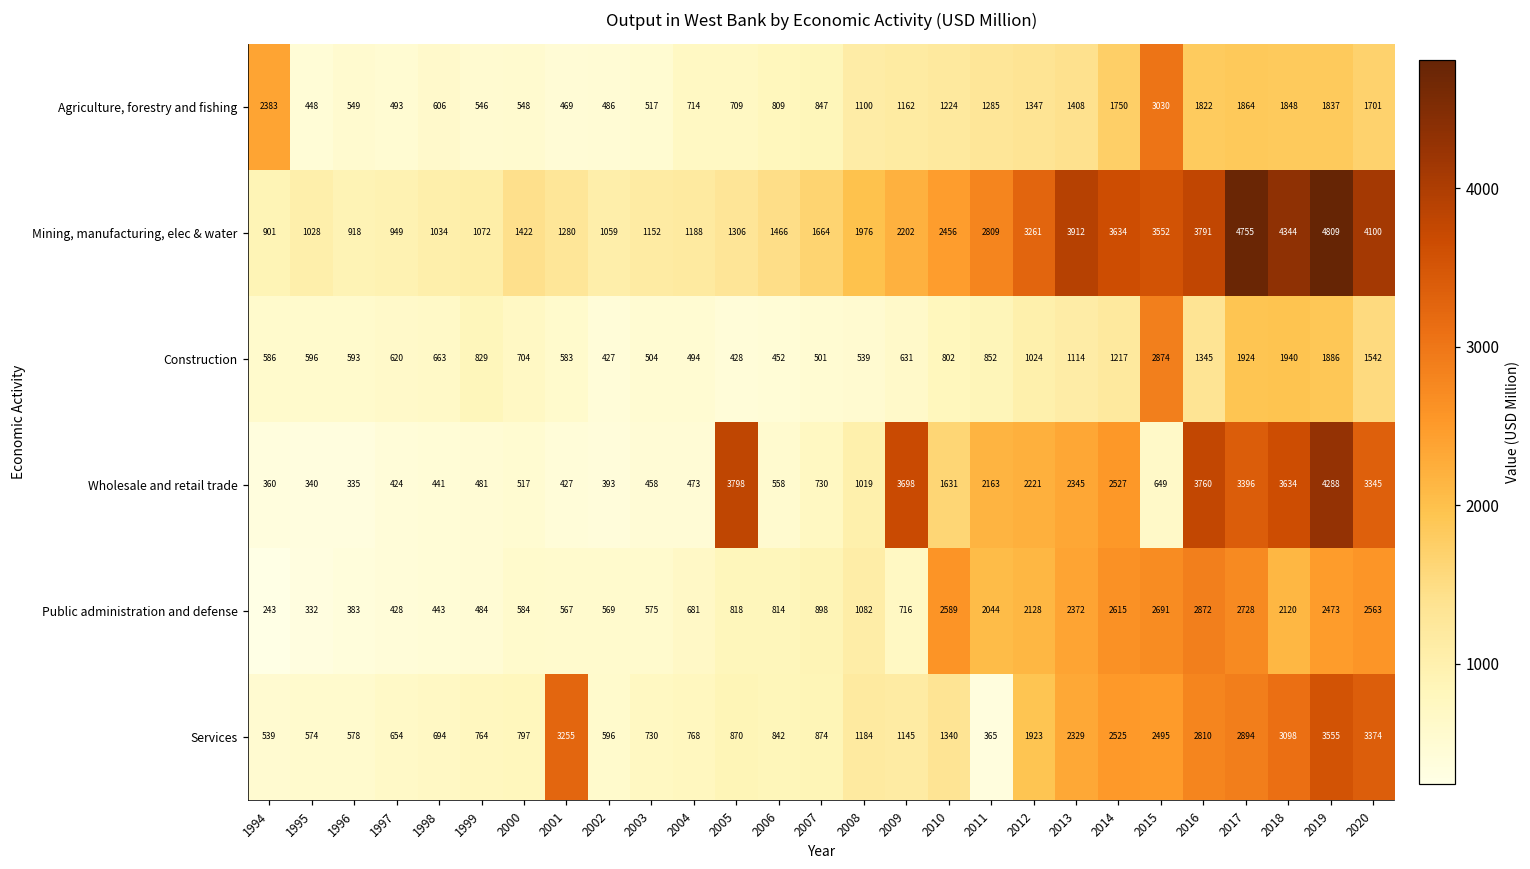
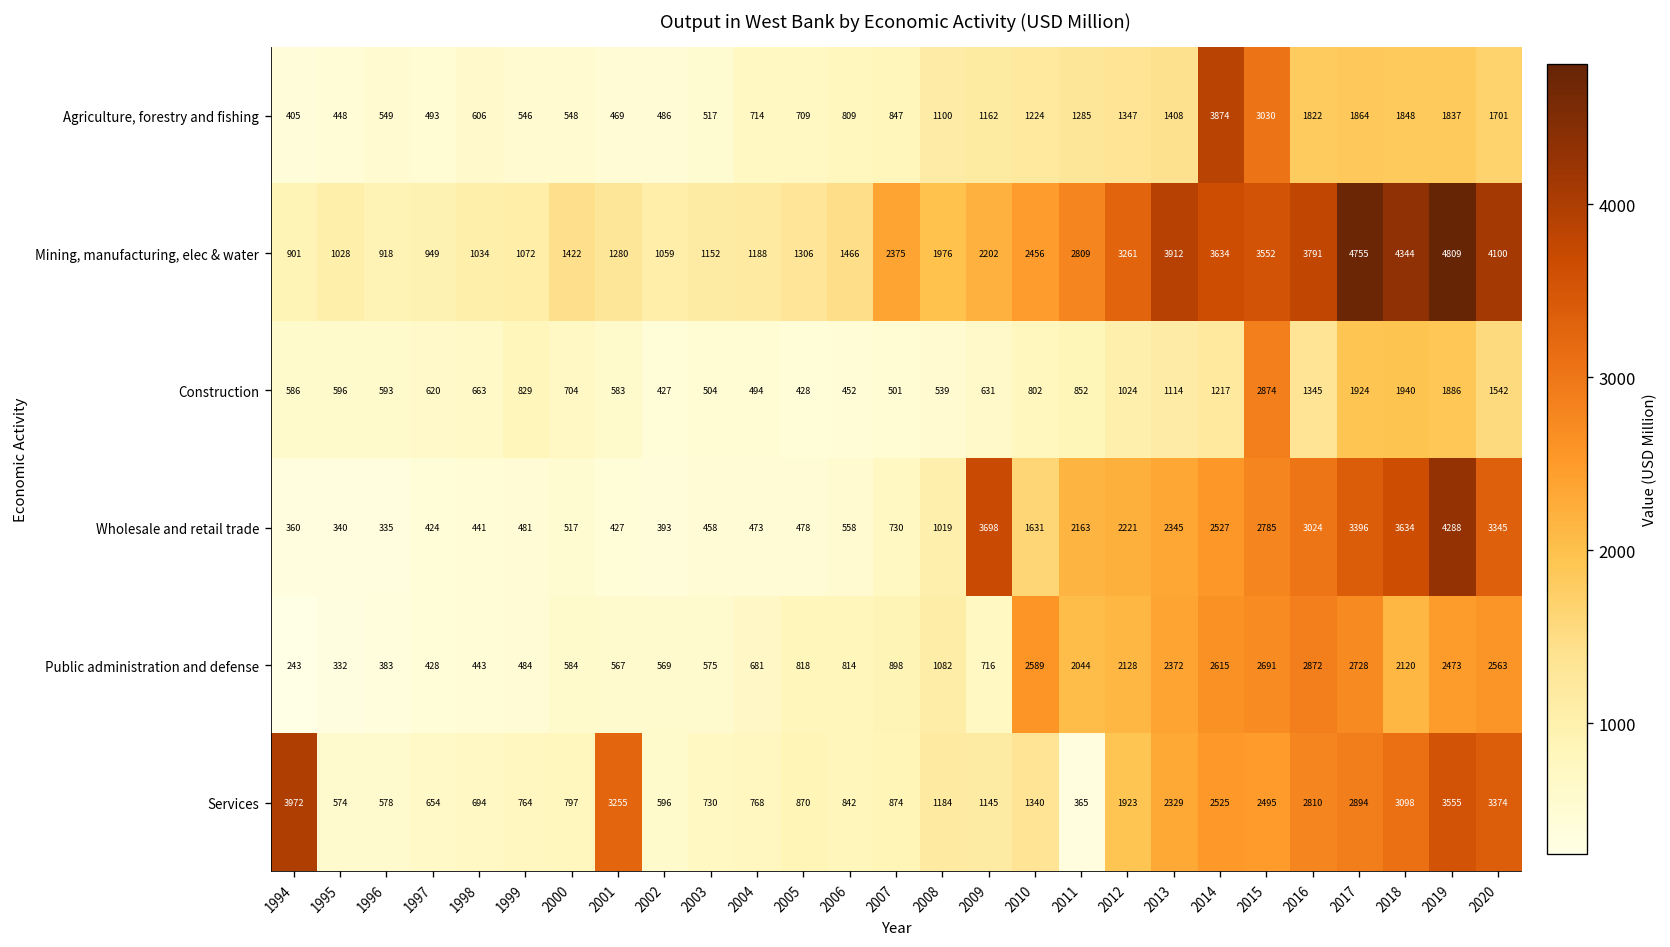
  {
    "Agriculture, forestry and fishing": {
-     "1994": 2383,
+     "1994": 405,
      "1995": 448,
      "1996": 549,
      "1997": 493,
      "1998": 606,
      "1999": 546,
      "2000": 548,
      "2001": 469,
      "2002": 486,
      "2003": 517,
      "2004": 714,
      "2005": 709,
      "2006": 809,
      "2007": 847,
      "2008": 1100,
      "2009": 1162,
      "2010": 1224,
      "2011": 1285,
      "2012": 1347,
      "2013": 1408,
-     "2014": 1750,
+     "2014": 3874,
      "2015": 3030,
      "2016": 1822,
      "2017": 1864,
      "2018": 1848,
      "2019": 1837,
      "2020": 1701
    },
    "Mining, manufacturing, elec & water": {
      "1994": 901,
      "1995": 1028,
      "1996": 918,
      "1997": 949,
      "1998": 1034,
      "1999": 1072,
      "2000": 1422,
      "2001": 1280,
      "2002": 1059,
      "2003": 1152,
      "2004": 1188,
      "2005": 1306,
      "2006": 1466,
-     "2007": 1664,
+     "2007": 2375,
      "2008": 1976,
      "2009": 2202,
      "2010": 2456,
      "2011": 2809,
      "2012": 3261,
      "2013": 3912,
      "2014": 3634,
      "2015": 3552,
      "2016": 3791,
      "2017": 4755,
      "2018": 4344,
      "2019": 4809,
      "2020": 4100
    },
    "Construction": {
      "1994": 586,
      "1995": 596,
      "1996": 593,
      "1997": 620,
      "1998": 663,
      "1999": 829,
      "2000": 704,
      "2001": 583,
      "2002": 427,
      "2003": 504,
      "2004": 494,
      "2005": 428,
      "2006": 452,
      "2007": 501,
      "2008": 539,
      "2009": 631,
      "2010": 802,
      "2011": 852,
      "2012": 1024,
      "2013": 1114,
      "2014": 1217,
      "2015": 2874,
      "2016": 1345,
      "2017": 1924,
      "2018": 1940,
      "2019": 1886,
      "2020": 1542
    },
    "Wholesale and retail trade": {
      "1994": 360,
      "1995": 340,
      "1996": 335,
      "1997": 424,
      "1998": 441,
      "1999": 481,
      "2000": 517,
      "2001": 427,
      "2002": 393,
      "2003": 458,
      "2004": 473,
-     "2005": 3798,
+     "2005": 478,
      "2006": 558,
      "2007": 730,
      "2008": 1019,
      "2009": 3698,
      "2010": 1631,
      "2011": 2163,
      "2012": 2221,
      "2013": 2345,
      "2014": 2527,
-     "2015": 649,
-     "2016": 3760,
+     "2015": 2785,
+     "2016": 3024,
      "2017": 3396,
      "2018": 3634,
      "2019": 4288,
      "2020": 3345
    },
    "Public administration and defense": {
      "1994": 243,
      "1995": 332,
      "1996": 383,
      "1997": 428,
      "1998": 443,
      "1999": 484,
      "2000": 584,
      "2001": 567,
      "2002": 569,
      "2003": 575,
      "2004": 681,
      "2005": 818,
      "2006": 814,
      "2007": 898,
      "2008": 1082,
      "2009": 716,
      "2010": 2589,
      "2011": 2044,
      "2012": 2128,
      "2013": 2372,
      "2014": 2615,
      "2015": 2691,
      "2016": 2872,
      "2017": 2728,
      "2018": 2120,
      "2019": 2473,
      "2020": 2563
    },
    "Services": {
-     "1994": 539,
+     "1994": 3972,
      "1995": 574,
      "1996": 578,
      "1997": 654,
      "1998": 694,
      "1999": 764,
      "2000": 797,
      "2001": 3255,
      "2002": 596,
      "2003": 730,
      "2004": 768,
      "2005": 870,
      "2006": 842,
      "2007": 874,
      "2008": 1184,
      "2009": 1145,
      "2010": 1340,
      "2011": 365,
      "2012": 1923,
      "2013": 2329,
      "2014": 2525,
      "2015": 2495,
      "2016": 2810,
      "2017": 2894,
      "2018": 3098,
      "2019": 3555,
      "2020": 3374
    }
  }
